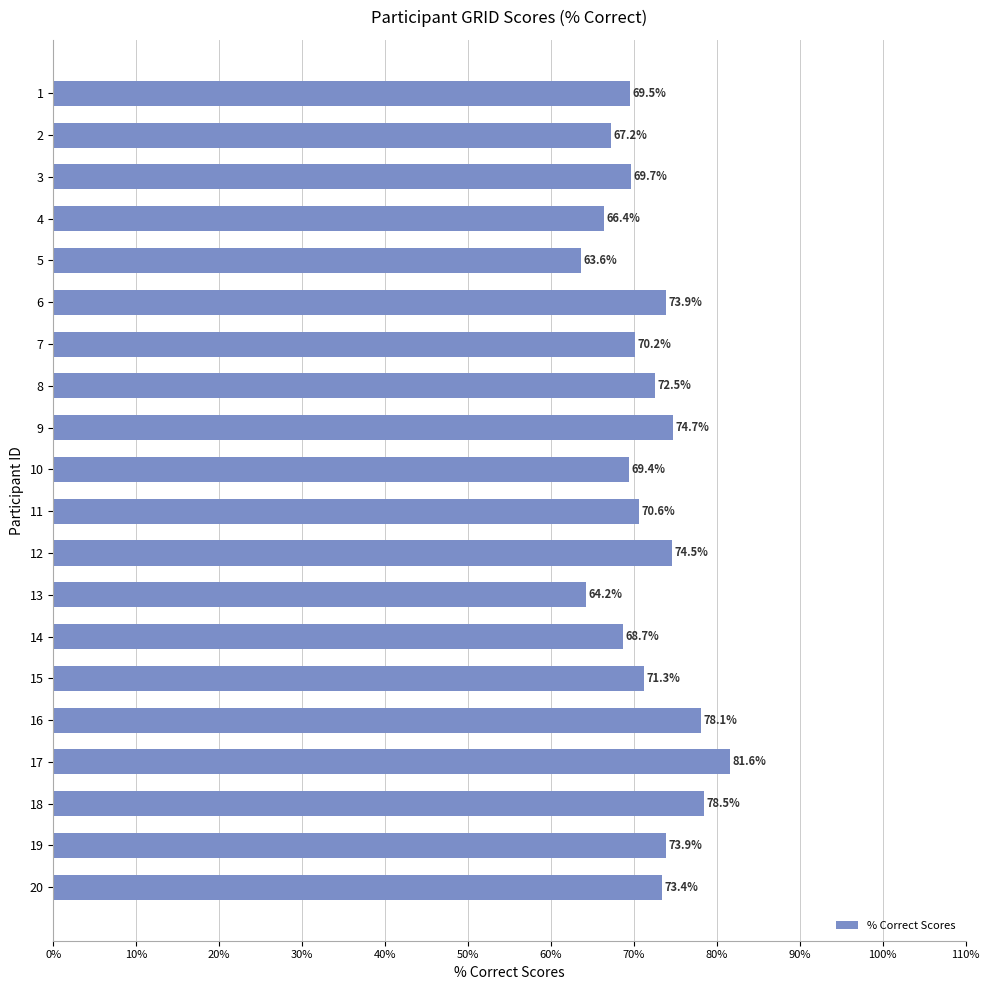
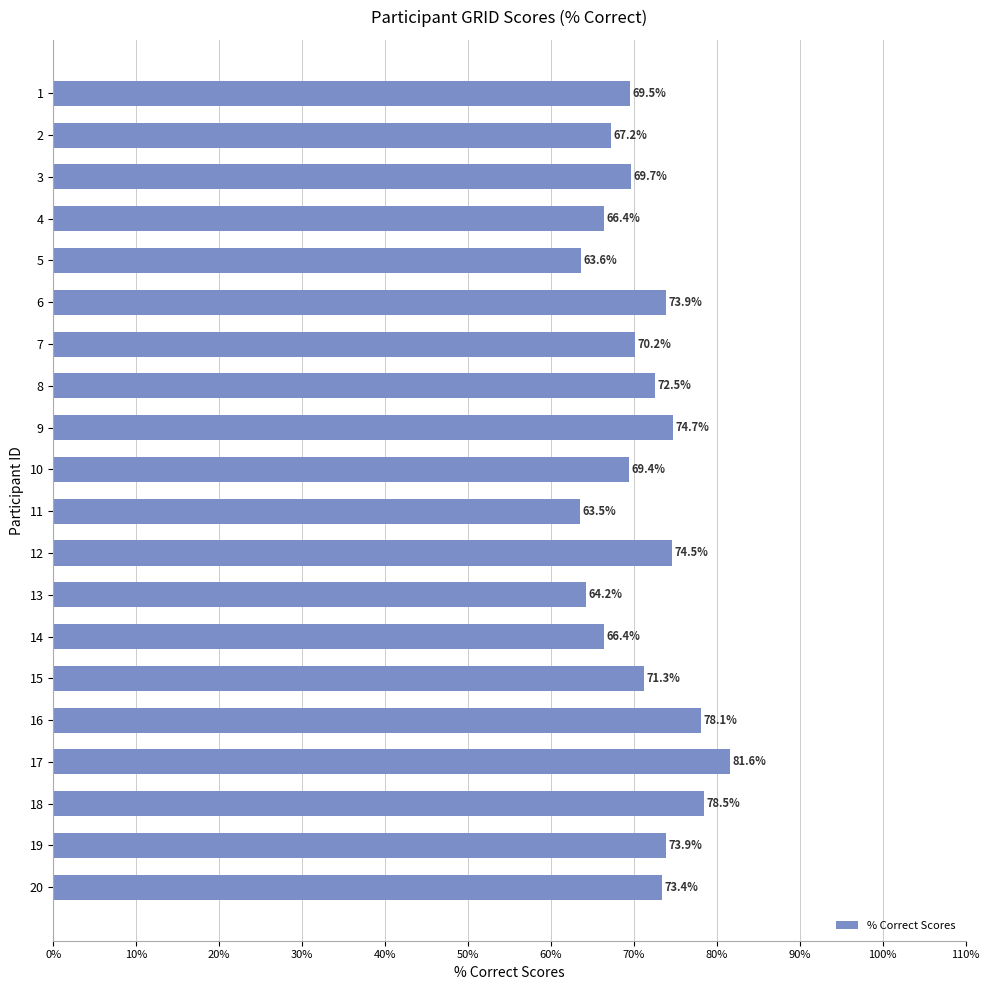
  {
    "1": "69.5%",
    "2": "67.2%",
    "3": "69.7%",
    "4": "66.4%",
    "5": "63.6%",
    "6": "73.9%",
    "7": "70.2%",
    "8": "72.5%",
    "9": "74.7%",
    "10": "69.4%",
-   "11": "70.6%",
+   "11": "63.5%",
    "12": "74.5%",
    "13": "64.2%",
-   "14": "68.7%",
+   "14": "66.4%",
    "15": "71.3%",
    "16": "78.1%",
    "17": "81.6%",
    "18": "78.5%",
    "19": "73.9%",
    "20": "73.4%"
  }
